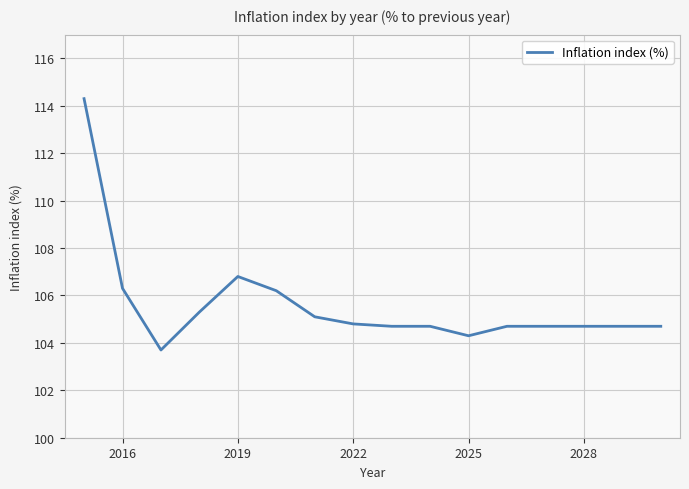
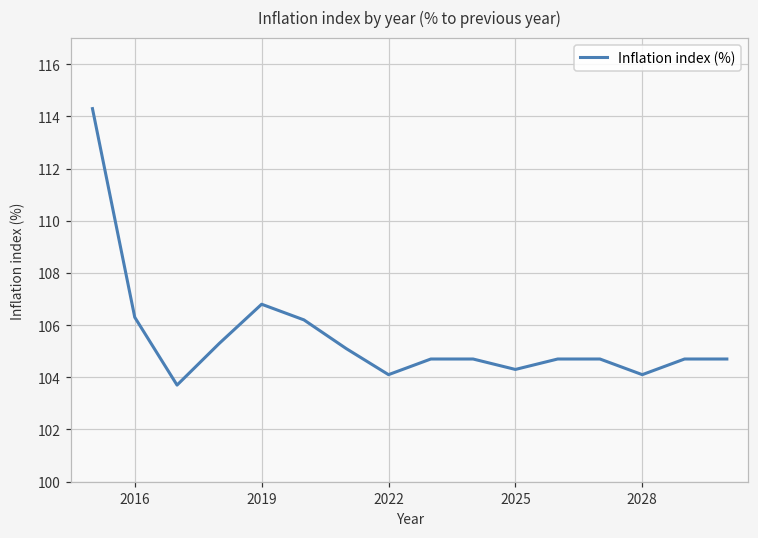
  {
    "2016": 106.3,
    "2019": 106.8,
-   "2022": 104.8,
+   "2022": 104.1,
    "2025": 104.3,
-   "2028": 104.7
+   "2028": 104.1
  }
